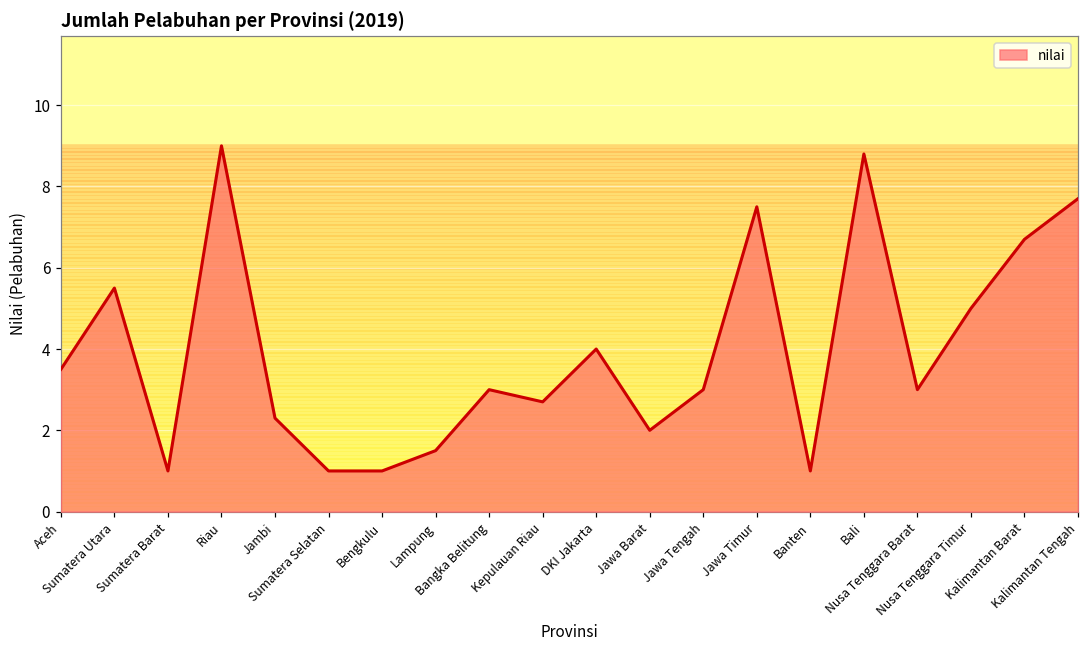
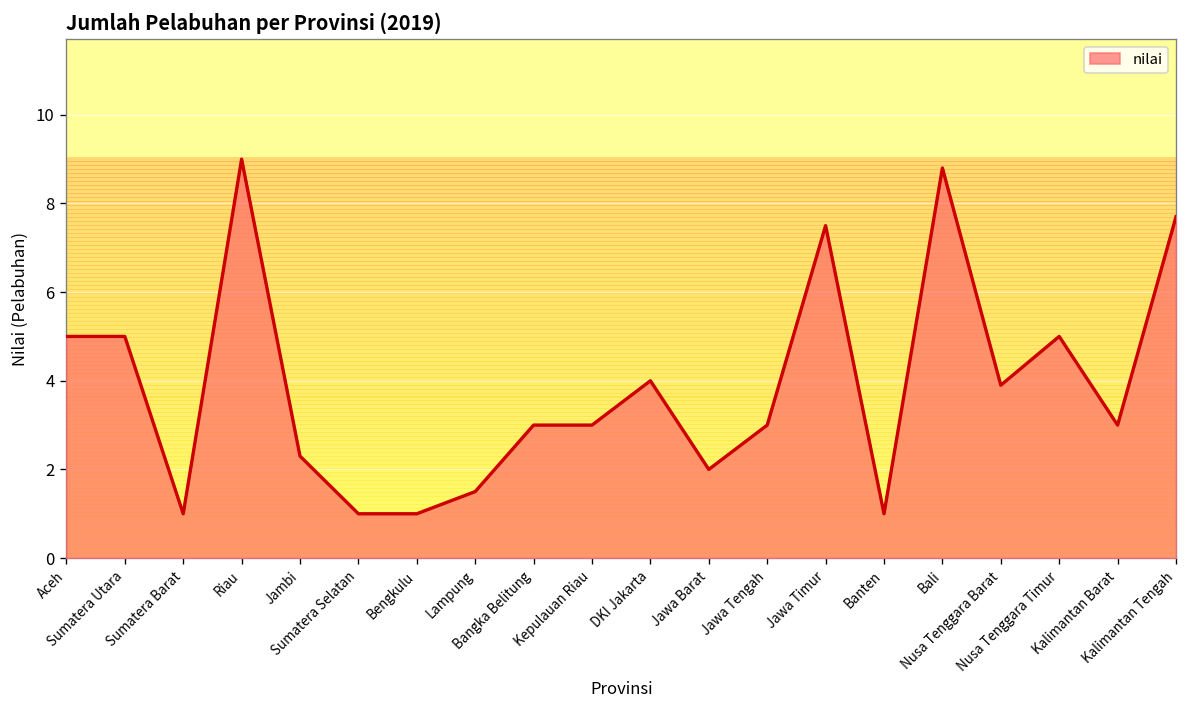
  {
-   "Aceh": 3.5,
-   "Sumatera Utara": 5.5,
+   "Aceh": 5.0,
+   "Sumatera Utara": 5.0,
    "Sumatera Barat": 1.0,
    "Riau": 9.0,
    "Jambi": 2.3,
    "Sumatera Selatan": 1.0,
    "Bengkulu": 1.0,
    "Lampung": 1.5,
    "Bangka Belitung": 3.0,
-   "Kepulauan Riau": 2.7,
+   "Kepulauan Riau": 3.0,
    "DKI Jakarta": 4.0,
    "Jawa Barat": 2.0,
    "Jawa Tengah": 3.0,
    "Jawa Timur": 7.5,
    "Banten": 1.0,
    "Bali": 8.8,
-   "Nusa Tenggara Barat": 3.0,
+   "Nusa Tenggara Barat": 3.9,
    "Nusa Tenggara Timur": 5.0,
-   "Kalimantan Barat": 6.7,
+   "Kalimantan Barat": 3.0,
    "Kalimantan Tengah": 7.7
  }
